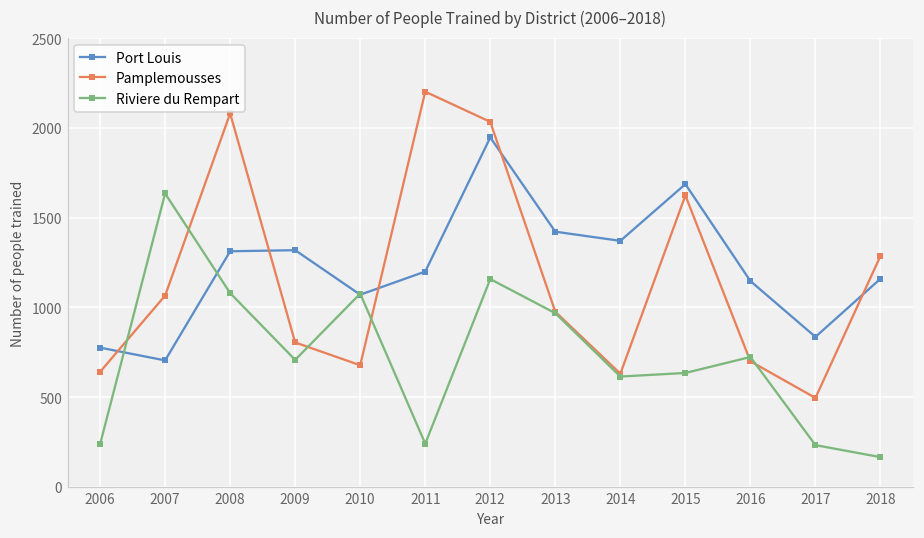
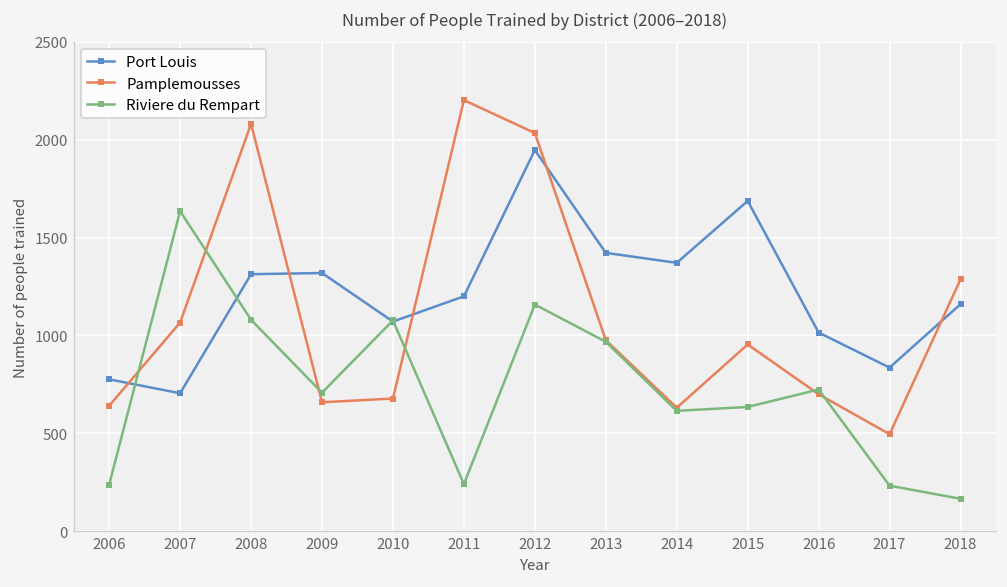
  {
    "Port Louis": {
      "2006": 780,
      "2007": 710,
      "2008": 1310,
      "2009": 1320,
      "2011": 1200,
      "2012": 1950,
      "2013": 1420,
      "2014": 1370,
      "2015": 1690,
-     "2016": 1150,
+     "2016": 1020,
      "2017": 840,
      "2018": 1160
    },
    "Pamplemousses": {
      "2006": 640,
      "2007": 1070,
      "2008": 2080,
-     "2009": 810,
+     "2009": 660,
      "2010": 680,
      "2011": 2200,
      "2012": 2030,
      "2014": 630,
-     "2015": 1620,
+     "2015": 950,
      "2016": 700,
      "2017": 500,
      "2018": 1290
    },
    "Riviere du Rempart": {
      "2006": 240,
      "2007": 1640,
      "2008": 1080,
      "2009": 710,
      "2011": 240,
      "2012": 1160,
      "2014": 620,
      "2015": 640,
      "2016": 720,
      "2017": 230,
      "2018": 170
    }
  }
